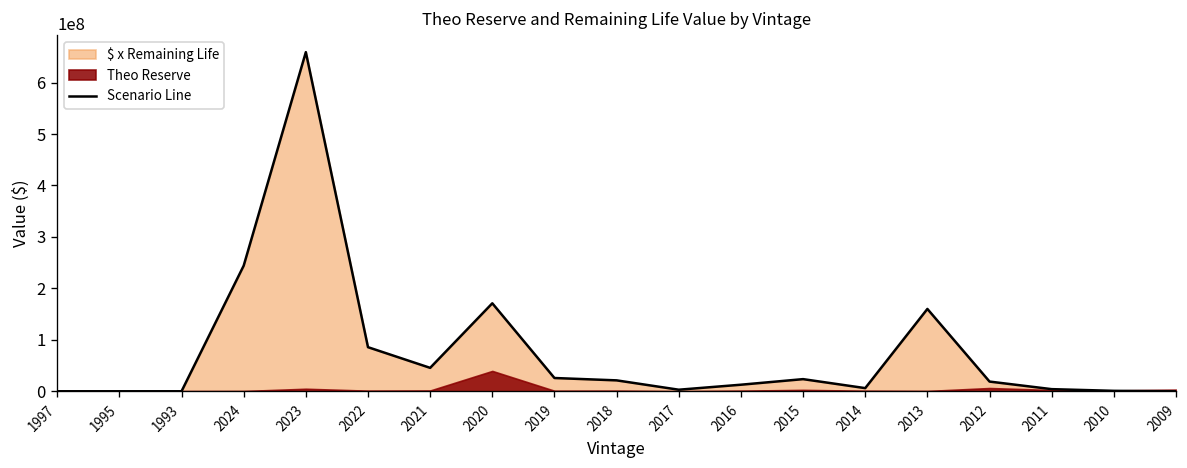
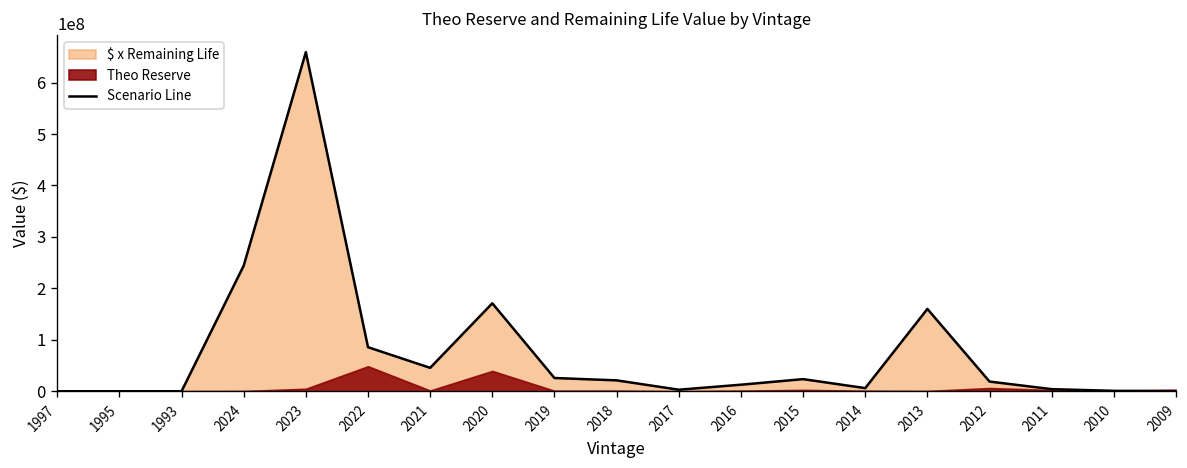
  {
    "$ x Remaining Life": {
      "2024": 240000000,
      "2023": 660000000,
      "2022": 90000000,
      "2021": 50000000,
      "2020": 170000000,
      "2019": 30000000,
      "2018": 20000000,
      "2016": 10000000,
      "2015": 20000000,
      "2013": 160000000,
      "2012": 20000000
    },
    "Theo Reserve": {
-     "2022": 0,
+     "2022": 50000000,
      "2020": 40000000,
      "2012": 10000000
    }
  }
